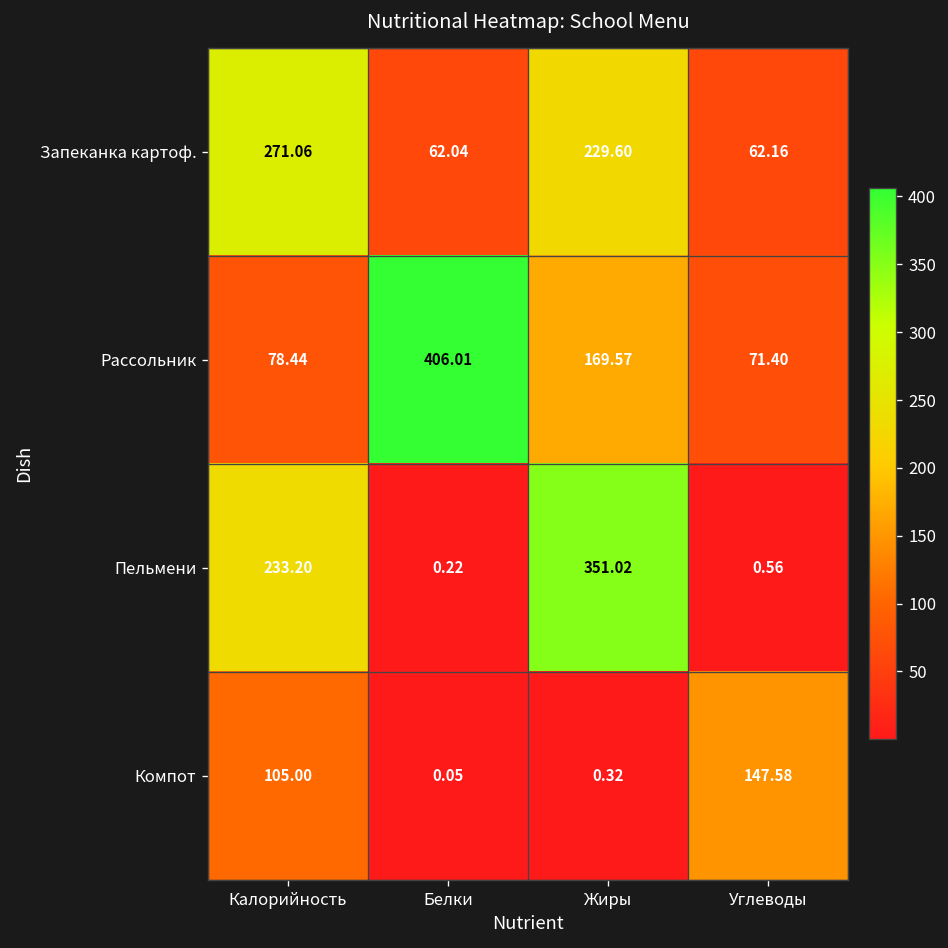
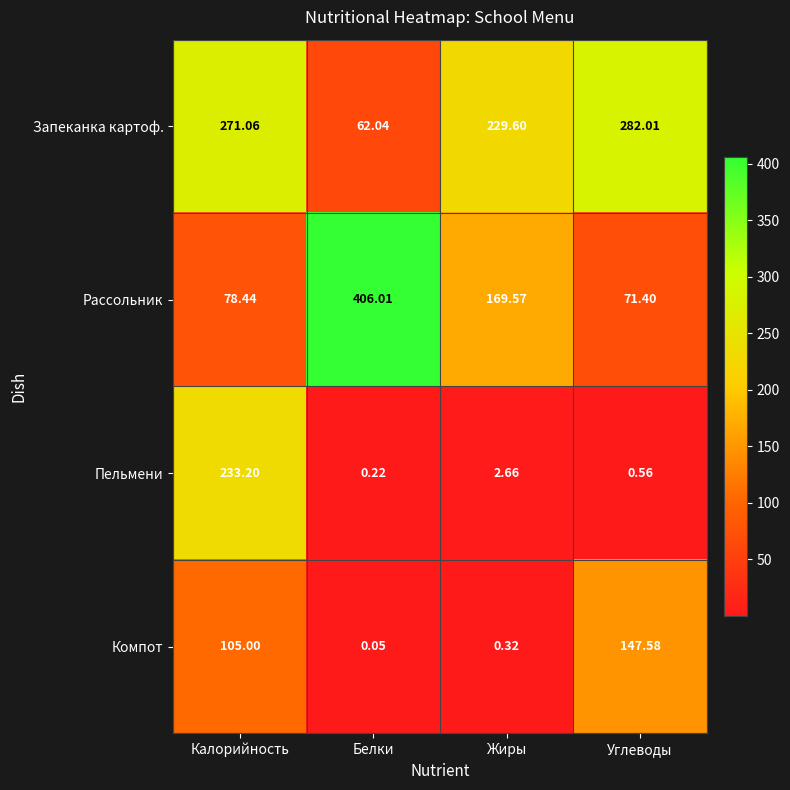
  {
    "Запеканка картоф.": {
      "Калорийность": 271.06,
      "Белки": 62.04,
      "Жиры": 229.60,
-     "Углеводы": 62.16
+     "Углеводы": 282.01
    },
    "Рассольник": {
      "Калорийность": 78.44,
      "Белки": 406.01,
      "Жиры": 169.57,
      "Углеводы": 71.40
    },
    "Пельмени": {
      "Калорийность": 233.20,
      "Белки": 0.22,
-     "Жиры": 351.02,
+     "Жиры": 2.66,
      "Углеводы": 0.56
    },
    "Компот": {
      "Калорийность": 105.00,
      "Белки": 0.05,
      "Жиры": 0.32,
      "Углеводы": 147.58
    }
  }
